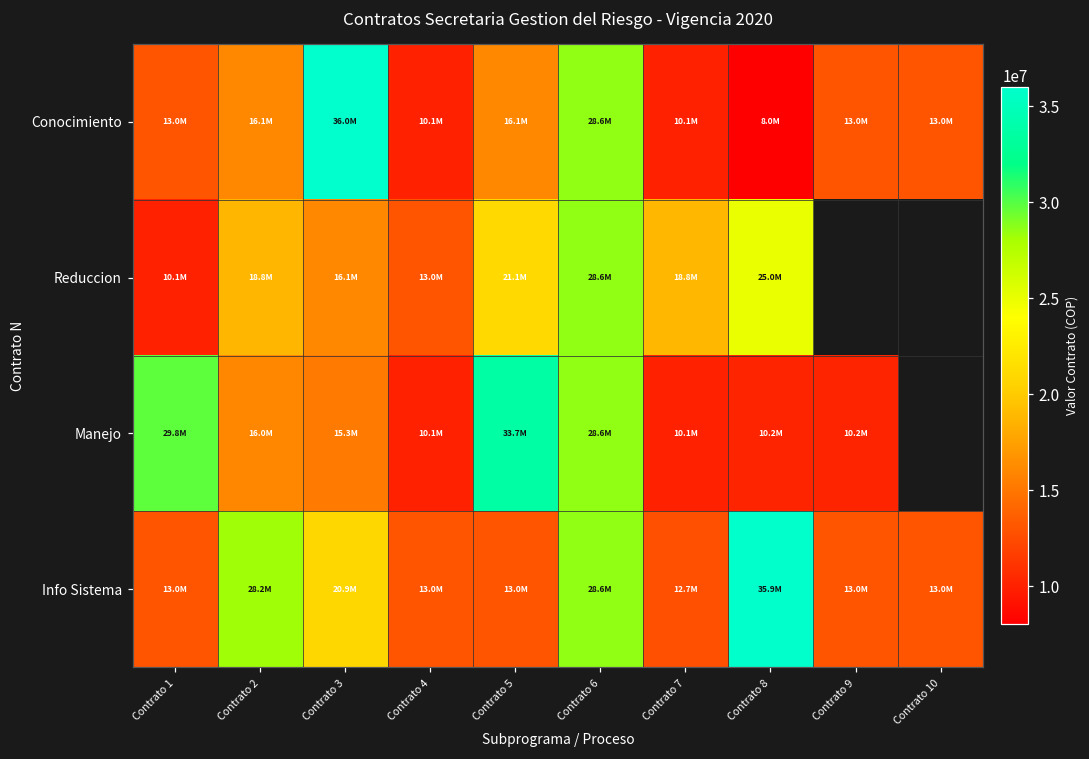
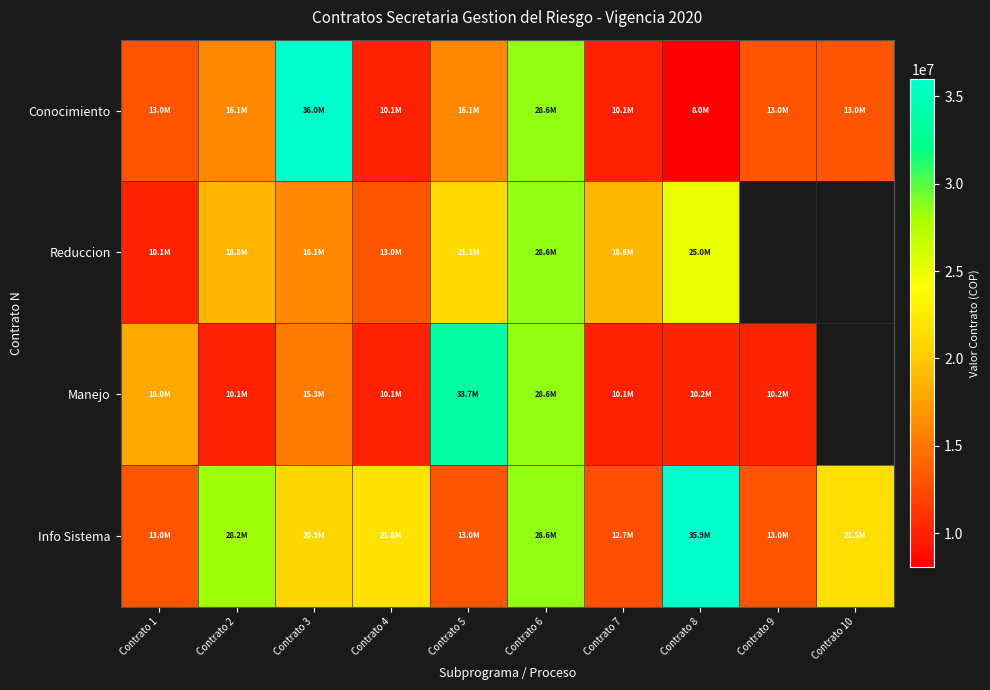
  {
    "Conocimiento": {
      "Contrato 1": "13.0M",
      "Contrato 2": "16.1M",
      "Contrato 3": "36.0M",
      "Contrato 4": "10.1M",
      "Contrato 5": "16.1M",
      "Contrato 6": "28.6M",
      "Contrato 7": "10.1M",
      "Contrato 8": "8.0M",
      "Contrato 9": "13.0M",
      "Contrato 10": "13.0M"
    },
    "Reduccion": {
      "Contrato 1": "10.1M",
      "Contrato 2": "18.8M",
      "Contrato 3": "16.1M",
      "Contrato 4": "13.0M",
      "Contrato 5": "21.1M",
      "Contrato 6": "28.6M",
      "Contrato 7": "18.8M",
      "Contrato 8": "25.0M"
    },
    "Manejo": {
-     "Contrato 1": "29.8M",
-     "Contrato 2": "16.0M",
+     "Contrato 1": "18.0M",
+     "Contrato 2": "10.1M",
      "Contrato 3": "15.3M",
      "Contrato 4": "10.1M",
      "Contrato 5": "33.7M",
      "Contrato 6": "28.6M",
      "Contrato 7": "10.1M",
      "Contrato 8": "10.2M",
      "Contrato 9": "10.2M"
    },
    "Info Sistema": {
      "Contrato 1": "13.0M",
      "Contrato 2": "28.2M",
      "Contrato 3": "20.9M",
-     "Contrato 4": "13.0M",
+     "Contrato 4": "21.8M",
      "Contrato 5": "13.0M",
      "Contrato 6": "28.6M",
      "Contrato 7": "12.7M",
      "Contrato 8": "35.9M",
      "Contrato 9": "13.0M",
-     "Contrato 10": "13.0M"
+     "Contrato 10": "21.5M"
    }
  }
